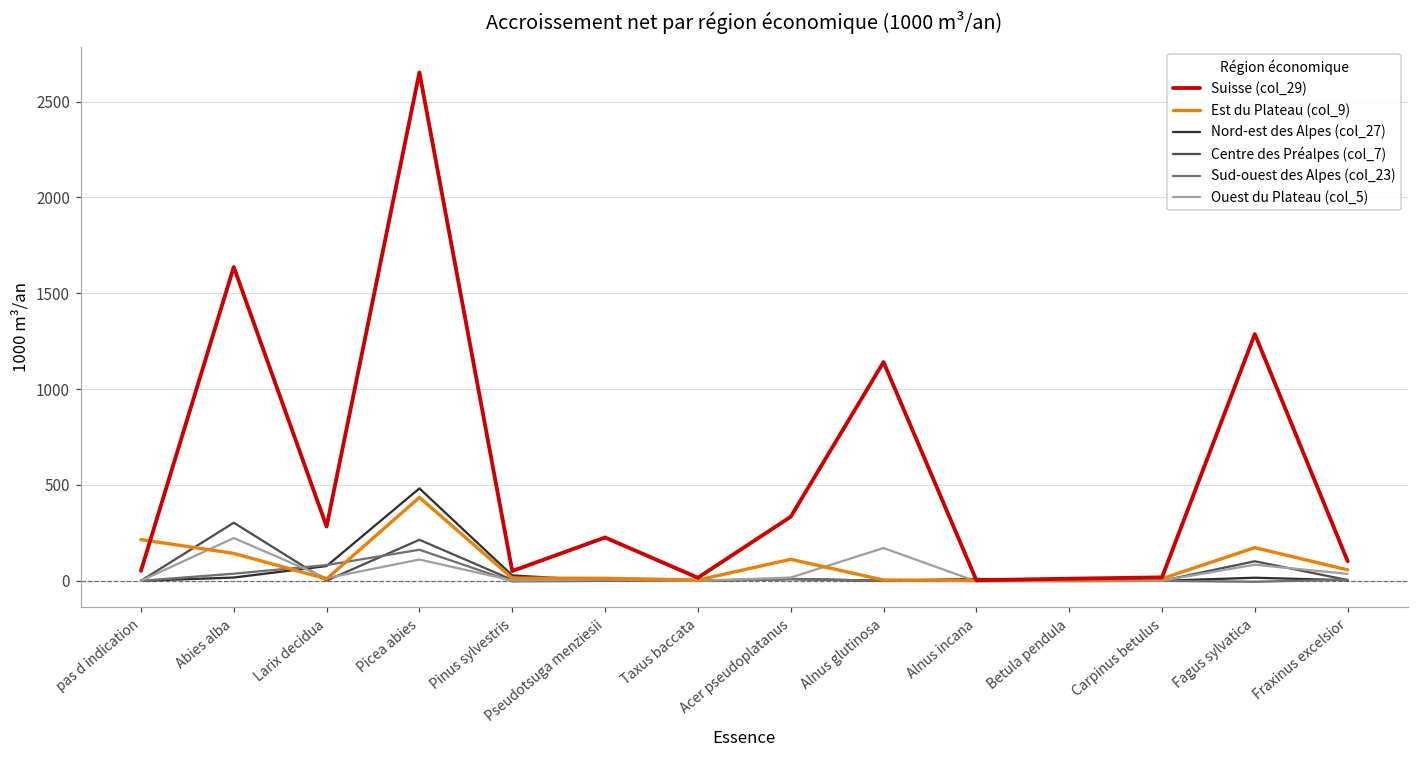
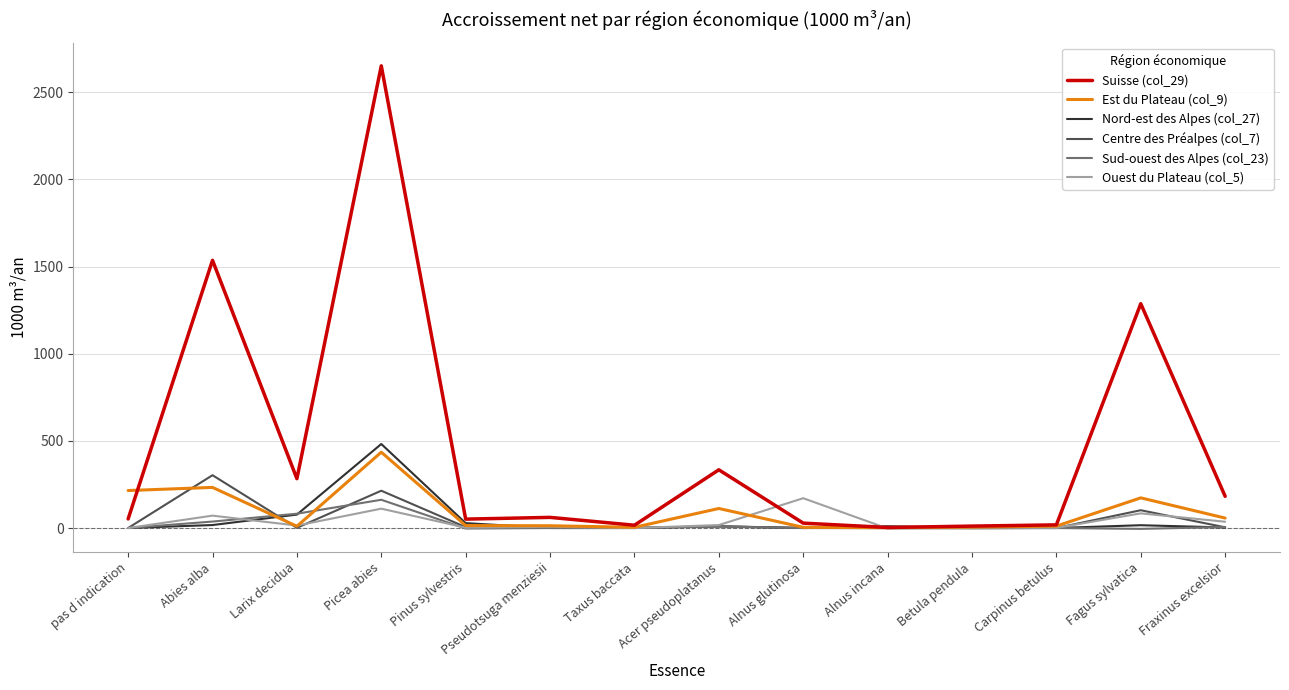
  {
    "Suisse (col_29)": {
      "pas d indication": 50,
-     "Abies alba": 1640,
+     "Abies alba": 1540,
      "Larix decidua": 280,
      "Picea abies": 2650,
      "Pinus sylvestris": 50,
-     "Pseudotsuga menziesii": 230,
+     "Pseudotsuga menziesii": 60,
      "Acer pseudoplatanus": 330,
-     "Alnus glutinosa": 1140,
+     "Alnus glutinosa": 30,
      "Fagus sylvatica": 1290,
-     "Fraxinus excelsior": 100
+     "Fraxinus excelsior": 180
    },
    "Est du Plateau (col_9)": {
      "pas d indication": 220,
-     "Abies alba": 140,
+     "Abies alba": 230,
      "Picea abies": 440,
      "Acer pseudoplatanus": 110,
      "Fagus sylvatica": 170,
      "Fraxinus excelsior": 60
    },
    "Ouest du Plateau (col_5)": {
-     "Abies alba": 220,
+     "Abies alba": 70,
      "Picea abies": 110,
      "Alnus glutinosa": 170,
      "Fagus sylvatica": 80,
      "Fraxinus excelsior": 40
    }
  }
